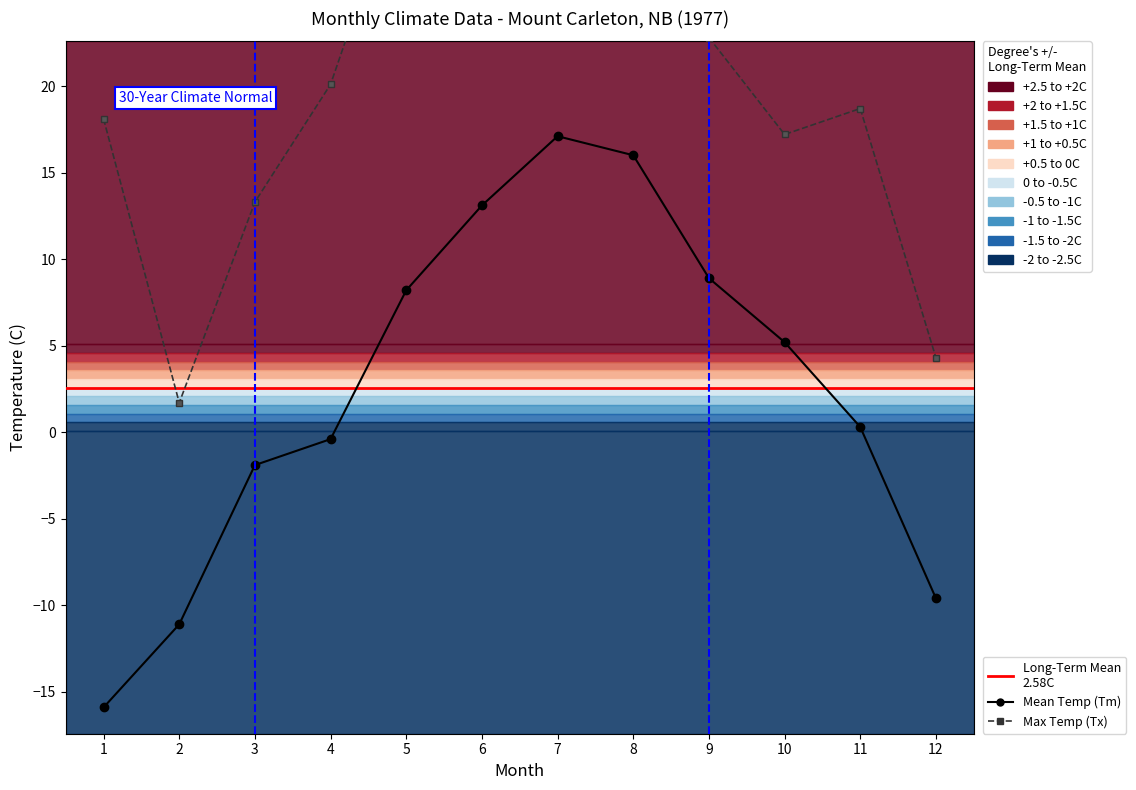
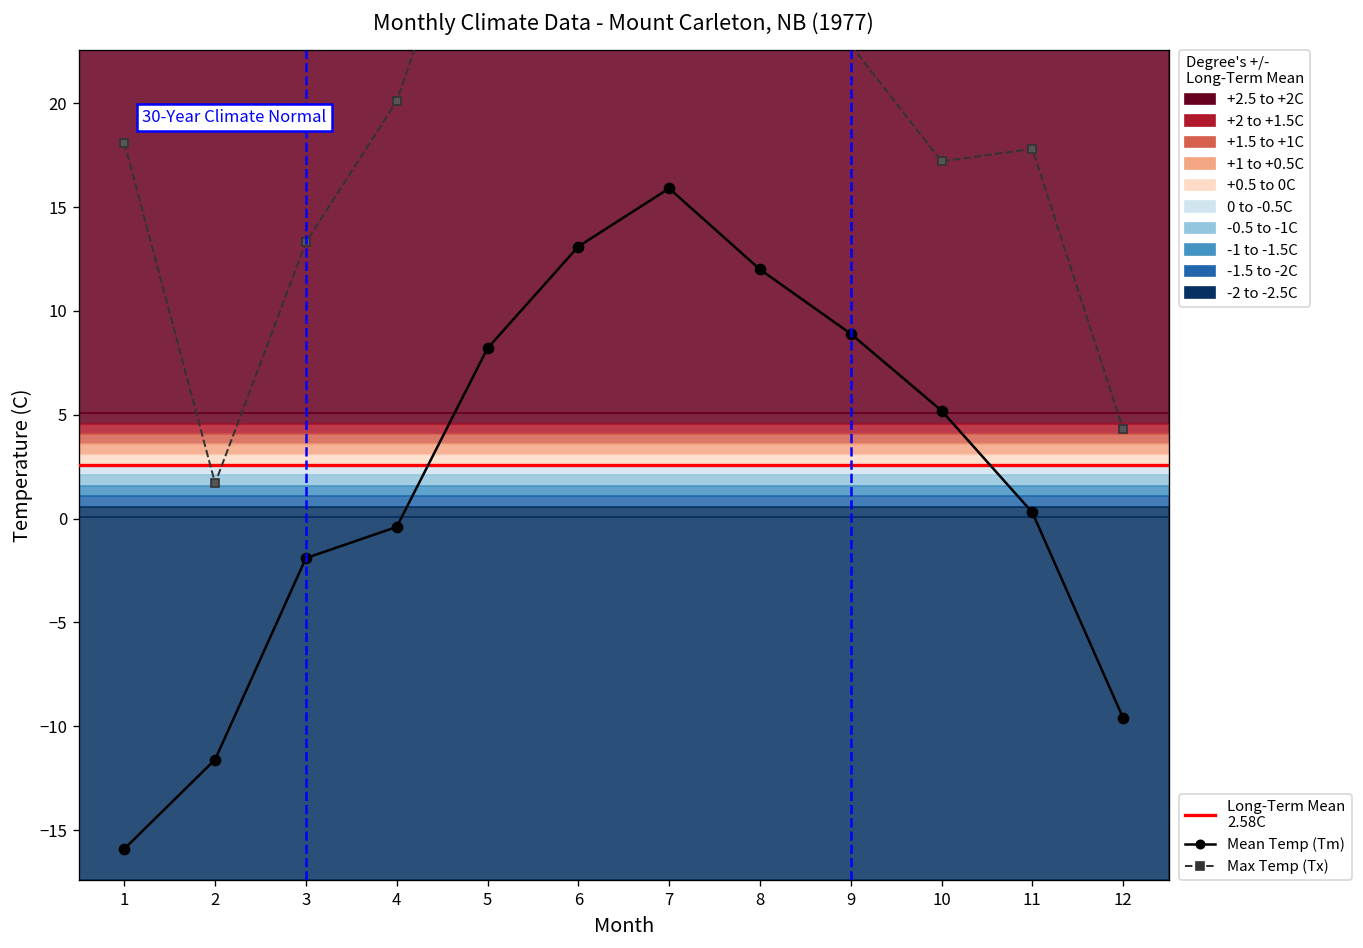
  {
    "Mean Temp (Tm)": {
      "1": -15.9,
-     "2": -11.1,
+     "2": -11.6,
      "3": -1.9,
      "4": -0.4,
      "5": 8.2,
      "6": 13.1,
-     "7": 17.1,
-     "8": 16,
+     "7": 15.9,
+     "8": 12,
      "9": 8.9,
      "10": 5.2,
      "11": 0.3,
      "12": -9.6
    },
    "Max Temp (Tx)": {
      "2": 1.7,
      "3": 13.3,
      "4": 20.1,
      "10": 17.2,
-     "11": 18.7,
+     "11": 17.8,
      "12": 4.3
    }
  }
